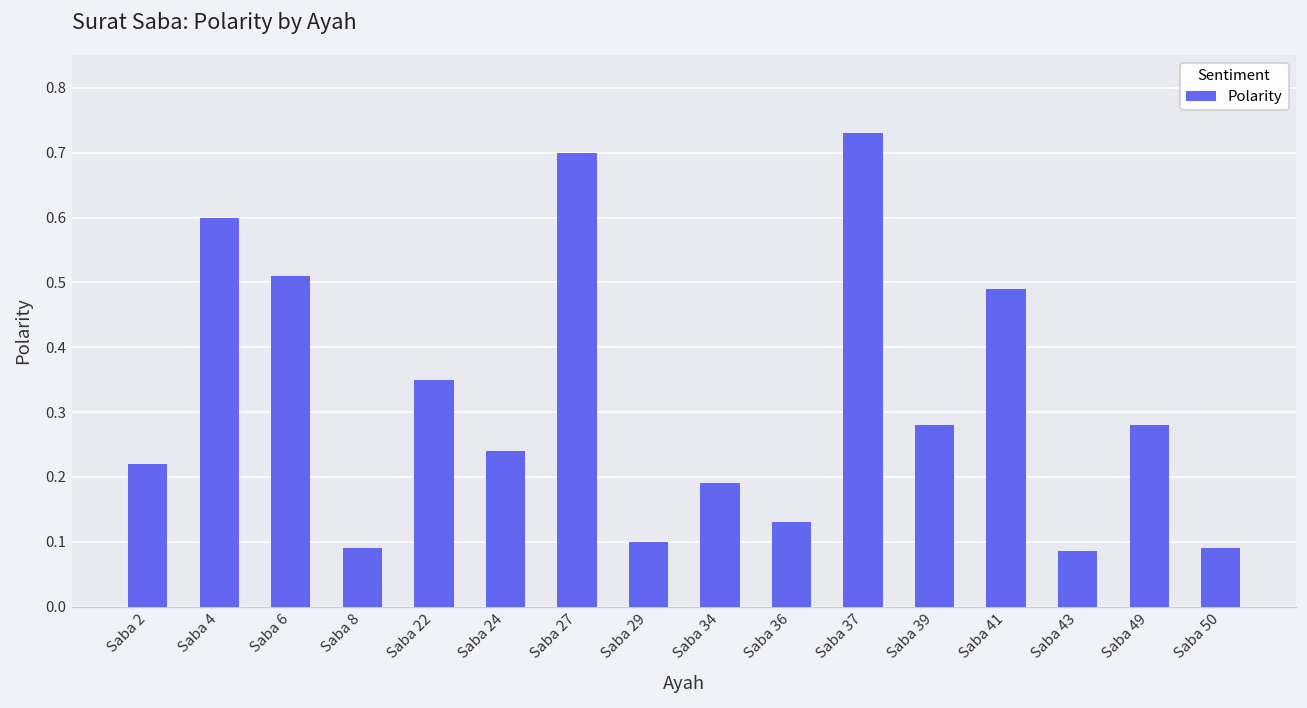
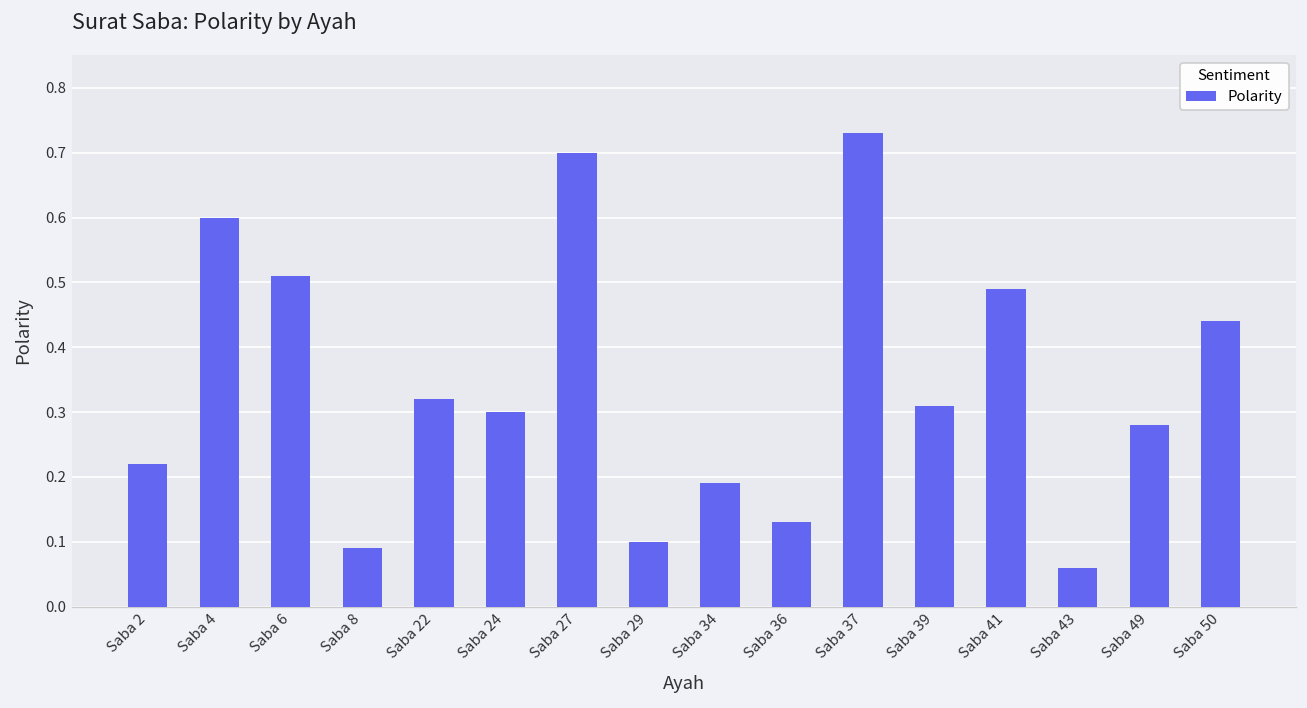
  {
    "Saba 2": 0.22,
    "Saba 4": 0.60,
    "Saba 6": 0.51,
    "Saba 8": 0.09,
-   "Saba 22": 0.35,
-   "Saba 24": 0.24,
+   "Saba 22": 0.32,
+   "Saba 24": 0.30,
    "Saba 27": 0.70,
    "Saba 29": 0.10,
    "Saba 34": 0.19,
    "Saba 36": 0.13,
    "Saba 37": 0.73,
-   "Saba 39": 0.28,
+   "Saba 39": 0.31,
    "Saba 41": 0.49,
-   "Saba 43": 0.09,
+   "Saba 43": 0.06,
    "Saba 49": 0.28,
-   "Saba 50": 0.09
+   "Saba 50": 0.44
  }
